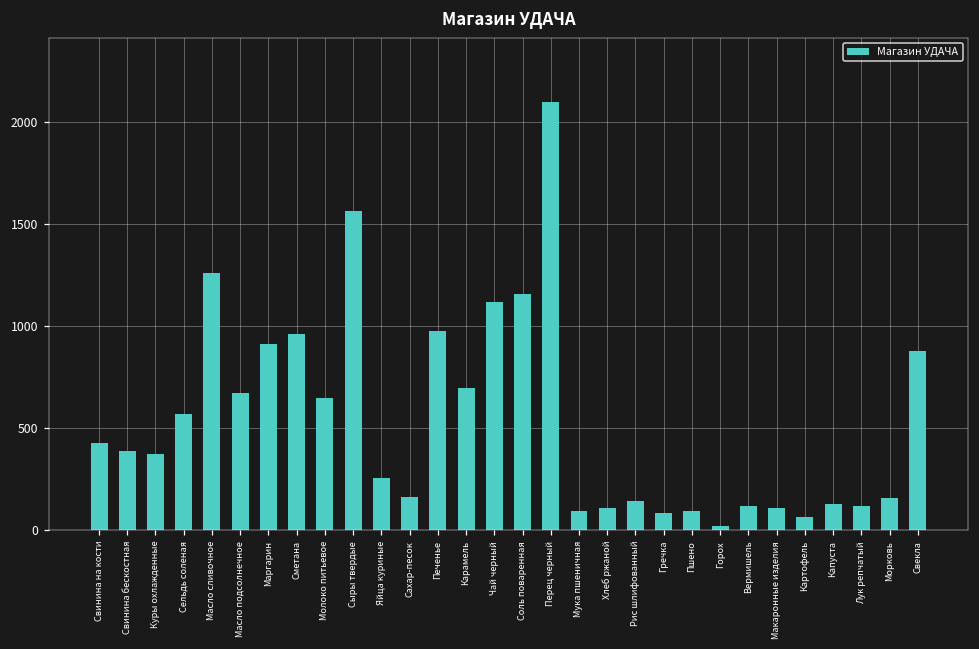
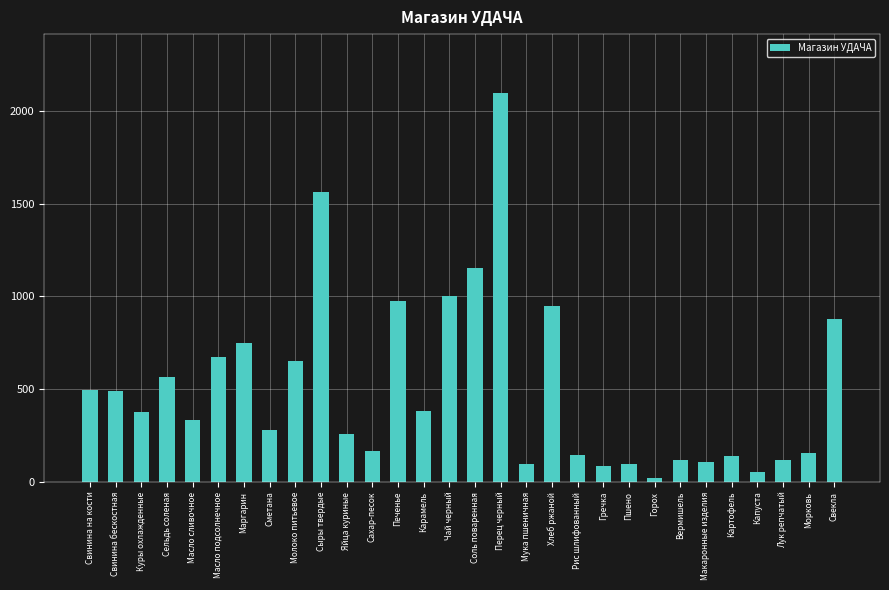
  {
-   "Свинина на кости": 430,
-   "Свинина бескостная": 390,
+   "Свинина на кости": 500,
+   "Свинина бескостная": 490,
    "Куры охлажденные": 380,
    "Сельдь соленая": 570,
-   "Масло сливочное": 1260,
+   "Масло сливочное": 340,
    "Масло подсолнечное": 670,
-   "Маргарин": 910,
-   "Сметана": 960,
+   "Маргарин": 750,
+   "Сметана": 280,
    "Молоко питьевое": 650,
    "Сыры твердые": 1560,
    "Яйца куриные": 260,
    "Сахар-песок": 160,
    "Печенье": 980,
-   "Карамель": 700,
-   "Чай черный": 1120,
+   "Карамель": 380,
+   "Чай черный": 1000,
    "Соль поваренная": 1160,
    "Перец черный": 2100,
    "Мука пшеничная": 100,
-   "Хлеб ржаной": 110,
+   "Хлеб ржаной": 950,
    "Рис шлифованный": 150,
    "Гречка": 90,
    "Пшено": 100,
    "Горох": 20,
    "Вермишель": 120,
    "Макаронные изделия": 110,
-   "Картофель": 60,
-   "Капуста": 130,
+   "Картофель": 140,
+   "Капуста": 60,
    "Лук репчатый": 120,
    "Морковь": 160,
    "Свекла": 880
  }
